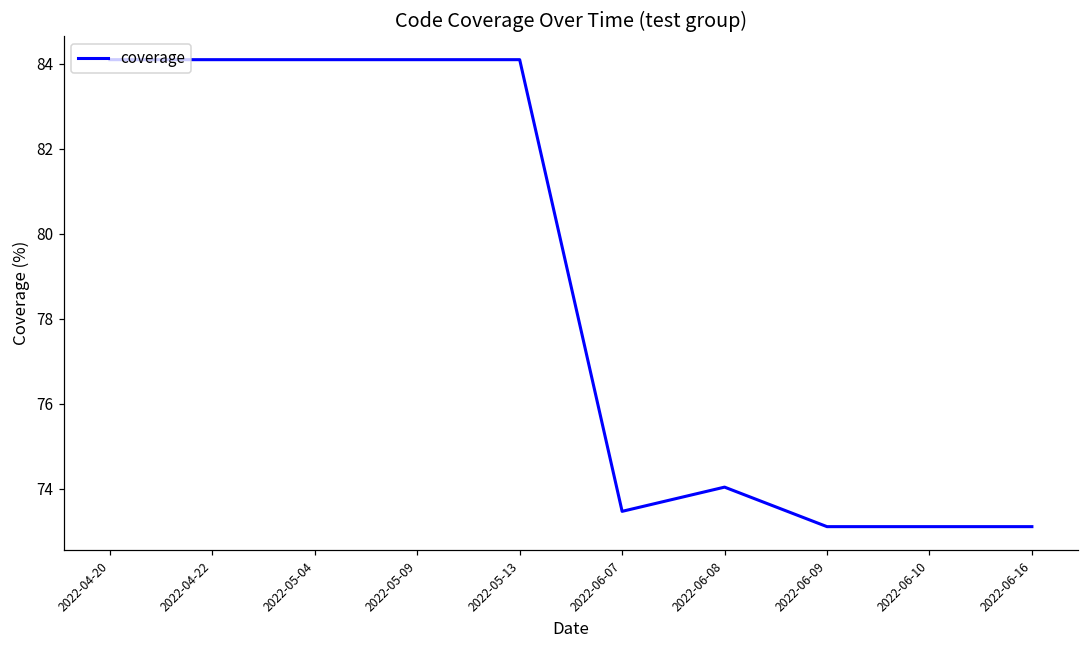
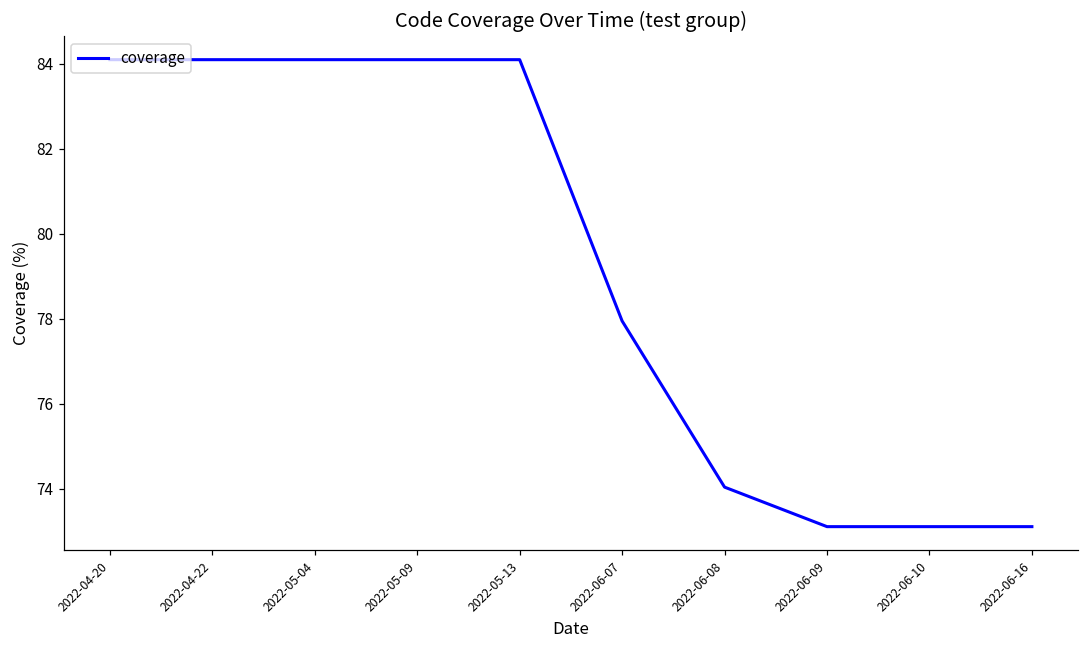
  {
    "2022-04-22": 84.1,
    "2022-05-04": 84.1,
    "2022-05-09": 84.1,
    "2022-05-13": 84.1,
-   "2022-06-07": 73.5,
+   "2022-06-07": 78.0,
    "2022-06-08": 74.0,
    "2022-06-09": 73.1,
    "2022-06-10": 73.1,
    "2022-06-16": 73.1
  }
